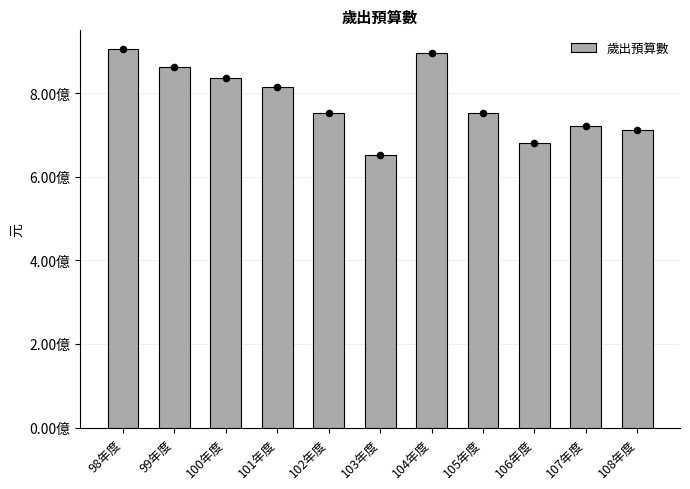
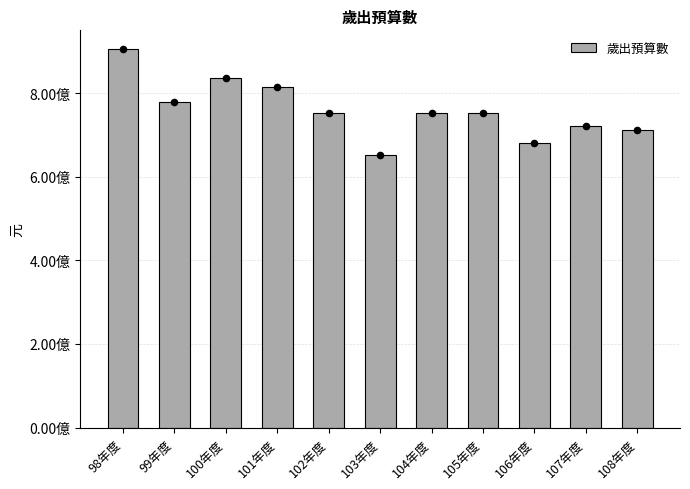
  {
    "歲出預算數": {
      "98年度": "9.0億",
-     "99年度": "8.6億",
+     "99年度": "7.8億",
      "100年度": "8.4億",
      "101年度": "8.1億",
      "102年度": "7.5億",
      "103年度": "6.5億",
-     "104年度": "8.9億",
+     "104年度": "7.5億",
      "105年度": "7.5億",
      "106年度": "6.8億",
      "107年度": "7.2億",
      "108年度": "7.1億"
    }
  }
